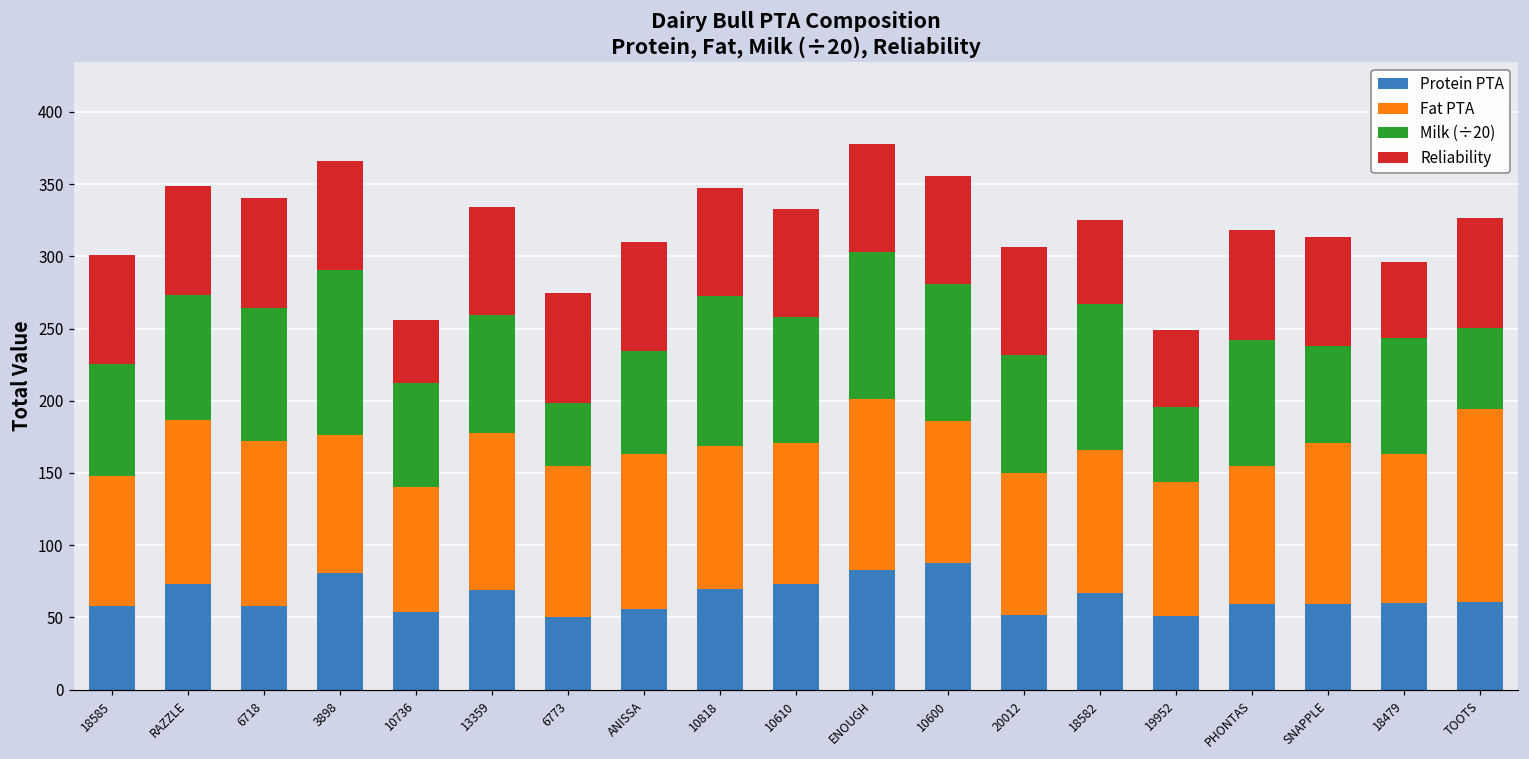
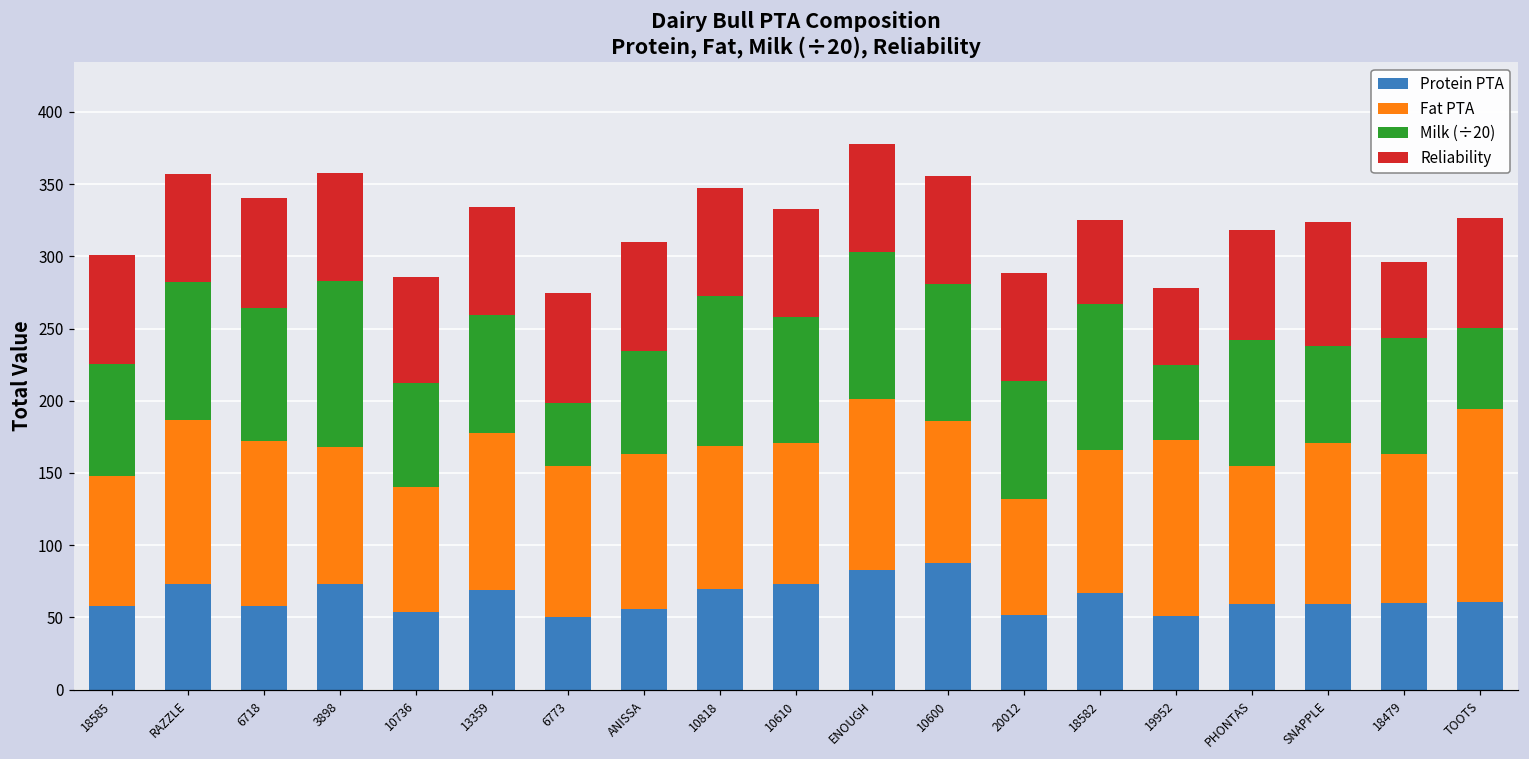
  {
    "Protein PTA": {
      "18585": 58,
      "RAZZLE": 73,
      "6718": 58,
-     "3898": 81,
+     "3898": 73,
      "10736": 54,
      "13359": 69,
      "6773": 50,
      "ANISSA": 56,
      "10818": 70,
      "10610": 73,
      "ENOUGH": 83,
      "10600": 88,
      "20012": 52,
      "18582": 67,
      "19952": 51,
      "PHONTAS": 59,
      "SNAPPLE": 59,
      "18479": 60,
      "TOOTS": 61
    },
    "Fat PTA": {
      "18585": 90,
      "RAZZLE": 114,
      "6718": 114,
      "3898": 95,
      "10736": 86,
      "13359": 109,
      "6773": 105,
      "ANISSA": 107,
      "10818": 99,
      "10610": 98,
      "ENOUGH": 118,
      "10600": 98,
-     "20012": 98,
+     "20012": 80,
      "18582": 99,
-     "19952": 93,
+     "19952": 122,
      "PHONTAS": 96,
      "SNAPPLE": 112,
      "18479": 103,
      "TOOTS": 133
    },
    "Milk (÷20)": {
      "18585": 77,
-     "RAZZLE": 87,
+     "RAZZLE": 95,
      "6718": 92,
      "3898": 115,
      "10736": 72,
      "13359": 81,
      "6773": 44,
      "ANISSA": 71,
      "10818": 103,
      "10610": 87,
      "ENOUGH": 102,
      "10600": 95,
      "20012": 82,
      "18582": 101,
      "19952": 52,
      "PHONTAS": 87,
      "SNAPPLE": 67,
      "18479": 80,
      "TOOTS": 57
    },
    "Reliability": {
      "18585": 76,
      "RAZZLE": 75,
      "6718": 76,
      "3898": 75,
-     "10736": 44,
+     "10736": 74,
      "13359": 75,
      "6773": 76,
      "ANISSA": 76,
      "10818": 75,
      "10610": 75,
      "ENOUGH": 75,
      "10600": 75,
      "20012": 75,
      "18582": 58,
      "19952": 53,
      "PHONTAS": 76,
-     "SNAPPLE": 75,
+     "SNAPPLE": 86,
      "18479": 53,
      "TOOTS": 76
    }
  }
